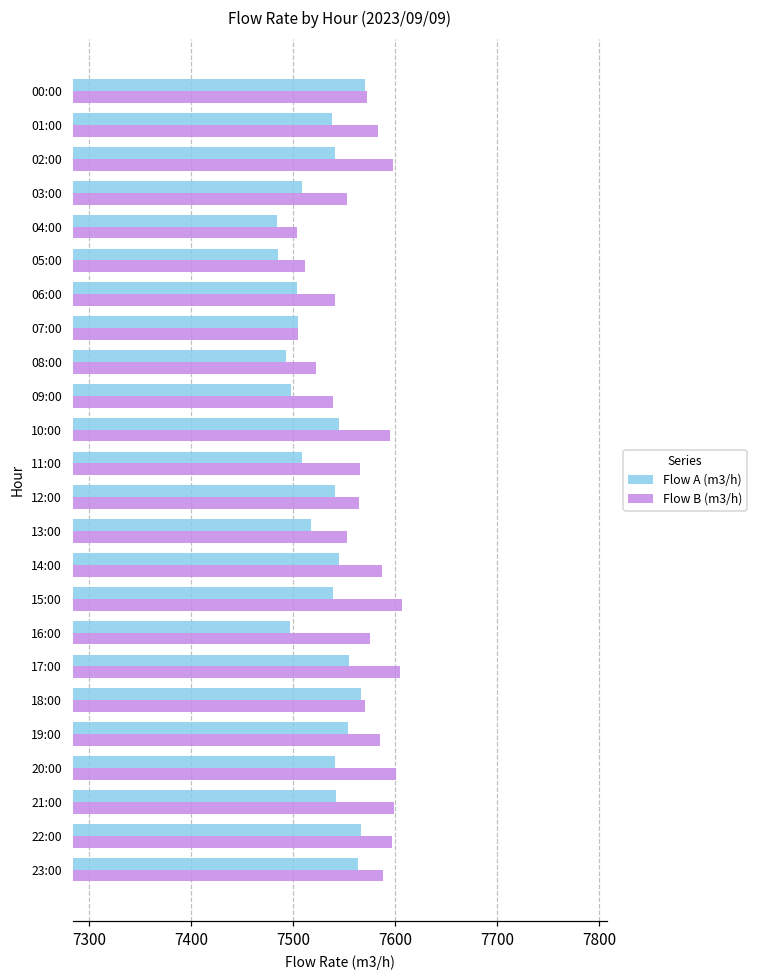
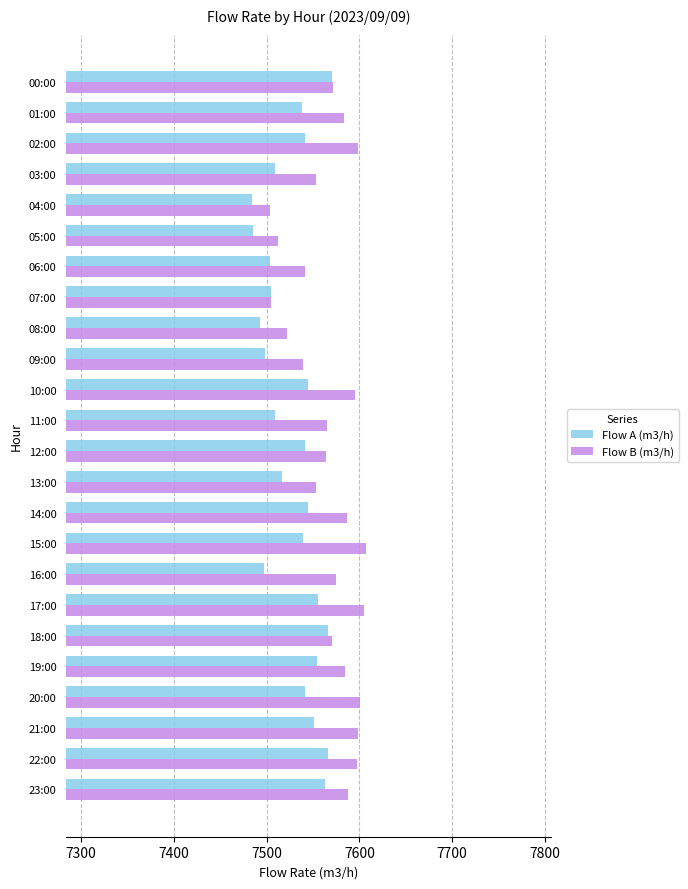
  {
    "Flow A (m3/h)": {
      "00:00": 7570,
      "01:00": 7540,
      "02:00": 7540,
      "03:00": 7510,
      "04:00": 7480,
      "05:00": 7490,
      "06:00": 7500,
      "07:00": 7510,
      "08:00": 7490,
      "09:00": 7500,
      "10:00": 7550,
      "11:00": 7510,
      "12:00": 7540,
      "13:00": 7520,
      "14:00": 7550,
      "15:00": 7540,
      "16:00": 7500,
      "17:00": 7560,
      "18:00": 7570,
      "19:00": 7550,
      "20:00": 7540,
-     "21:00": 7540,
+     "21:00": 7550,
      "22:00": 7570,
      "23:00": 7560
    },
    "Flow B (m3/h)": {
      "00:00": 7570,
      "01:00": 7580,
      "02:00": 7600,
      "03:00": 7550,
      "04:00": 7500,
      "05:00": 7510,
      "06:00": 7540,
      "07:00": 7510,
      "08:00": 7520,
      "09:00": 7540,
      "10:00": 7600,
      "11:00": 7570,
      "12:00": 7560,
      "13:00": 7550,
      "14:00": 7590,
      "15:00": 7610,
      "16:00": 7580,
      "17:00": 7610,
      "18:00": 7570,
      "19:00": 7590,
      "20:00": 7600,
      "21:00": 7600,
      "22:00": 7600,
      "23:00": 7590
    }
  }
